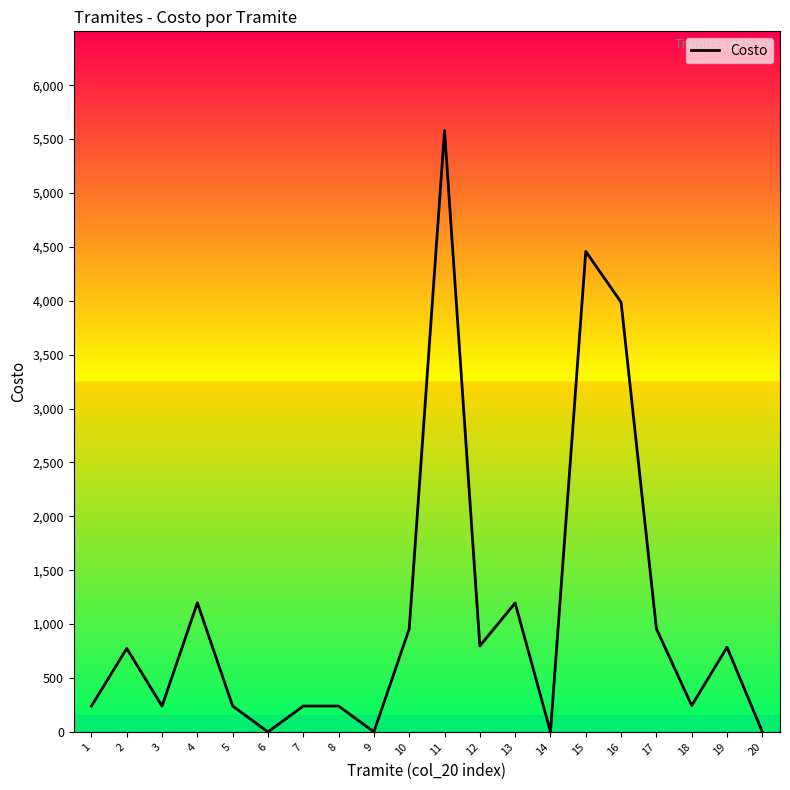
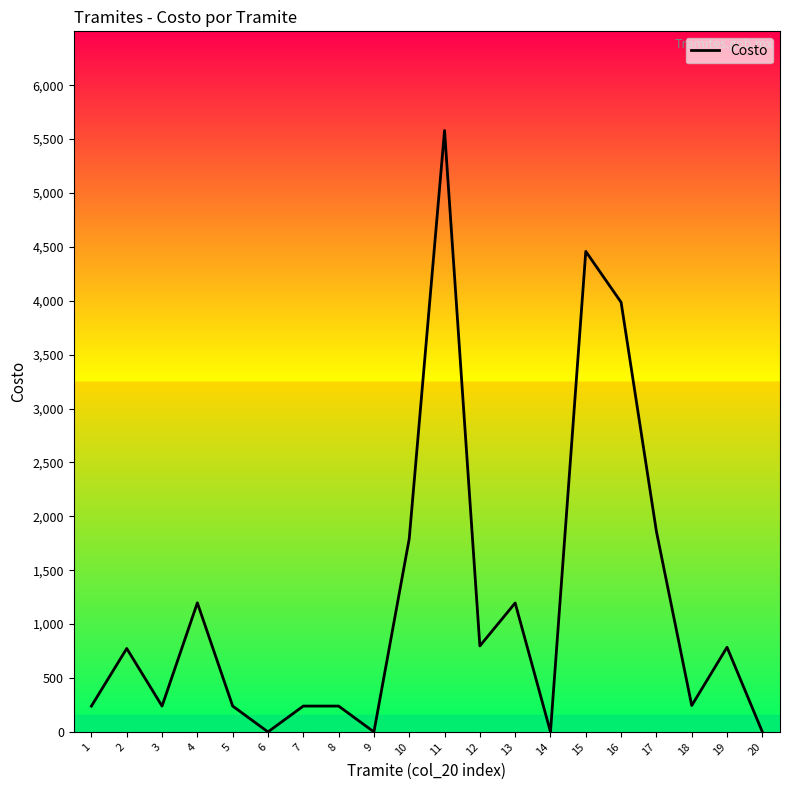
  {
    "1": "240",
    "2": "770",
    "3": "240",
    "4": "1,200",
    "5": "240",
    "7": "240",
    "8": "240",
-   "10": "960",
+   "10": "1,790",
    "11": "5,580",
    "12": "800",
    "13": "1,200",
    "15": "4,460",
    "16": "3,990",
-   "17": "960",
+   "17": "1,860",
    "18": "240",
    "19": "790"
  }
